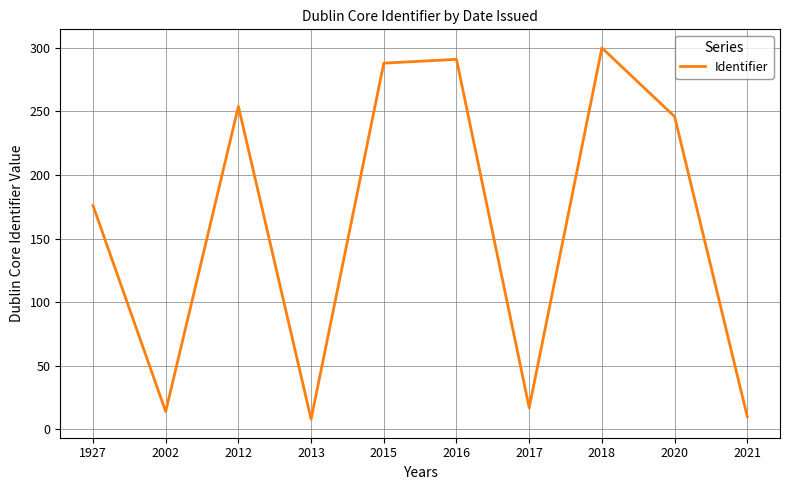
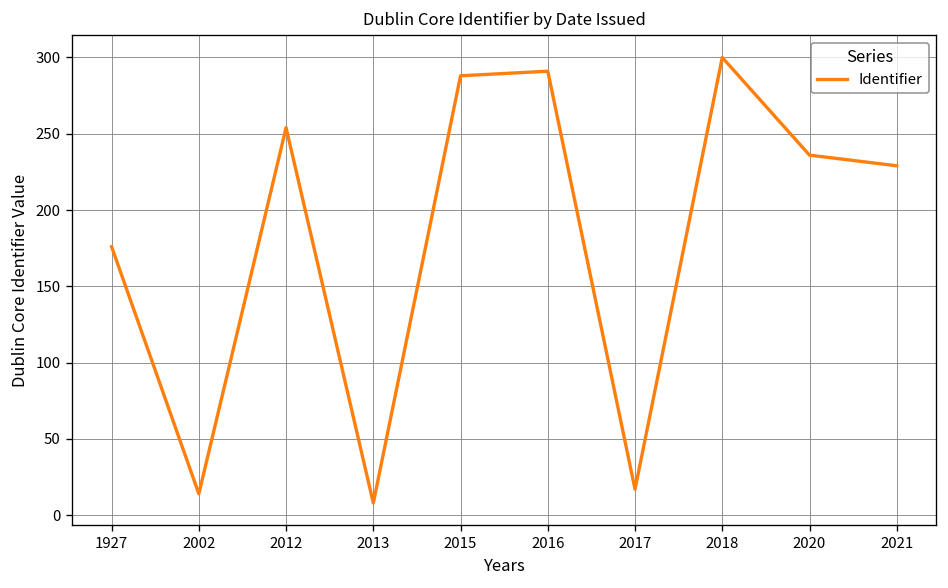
  {
    "1927": 176,
    "2002": 14,
    "2012": 254,
    "2013": 8,
    "2015": 288,
    "2016": 291,
    "2017": 17,
    "2018": 300,
-   "2020": 246,
-   "2021": 10
+   "2020": 236,
+   "2021": 229
  }
